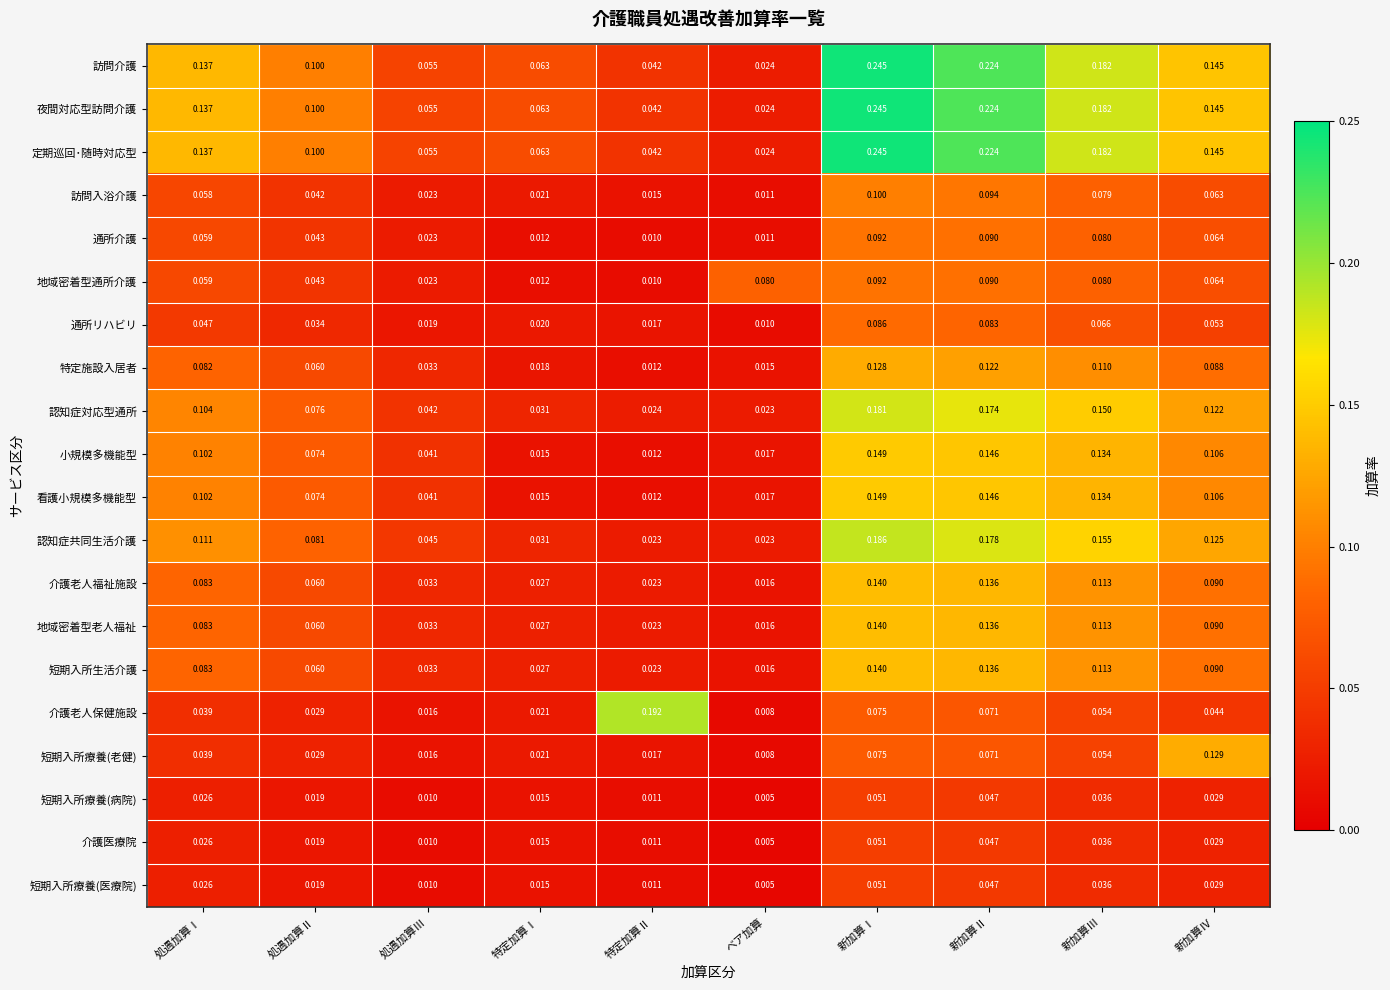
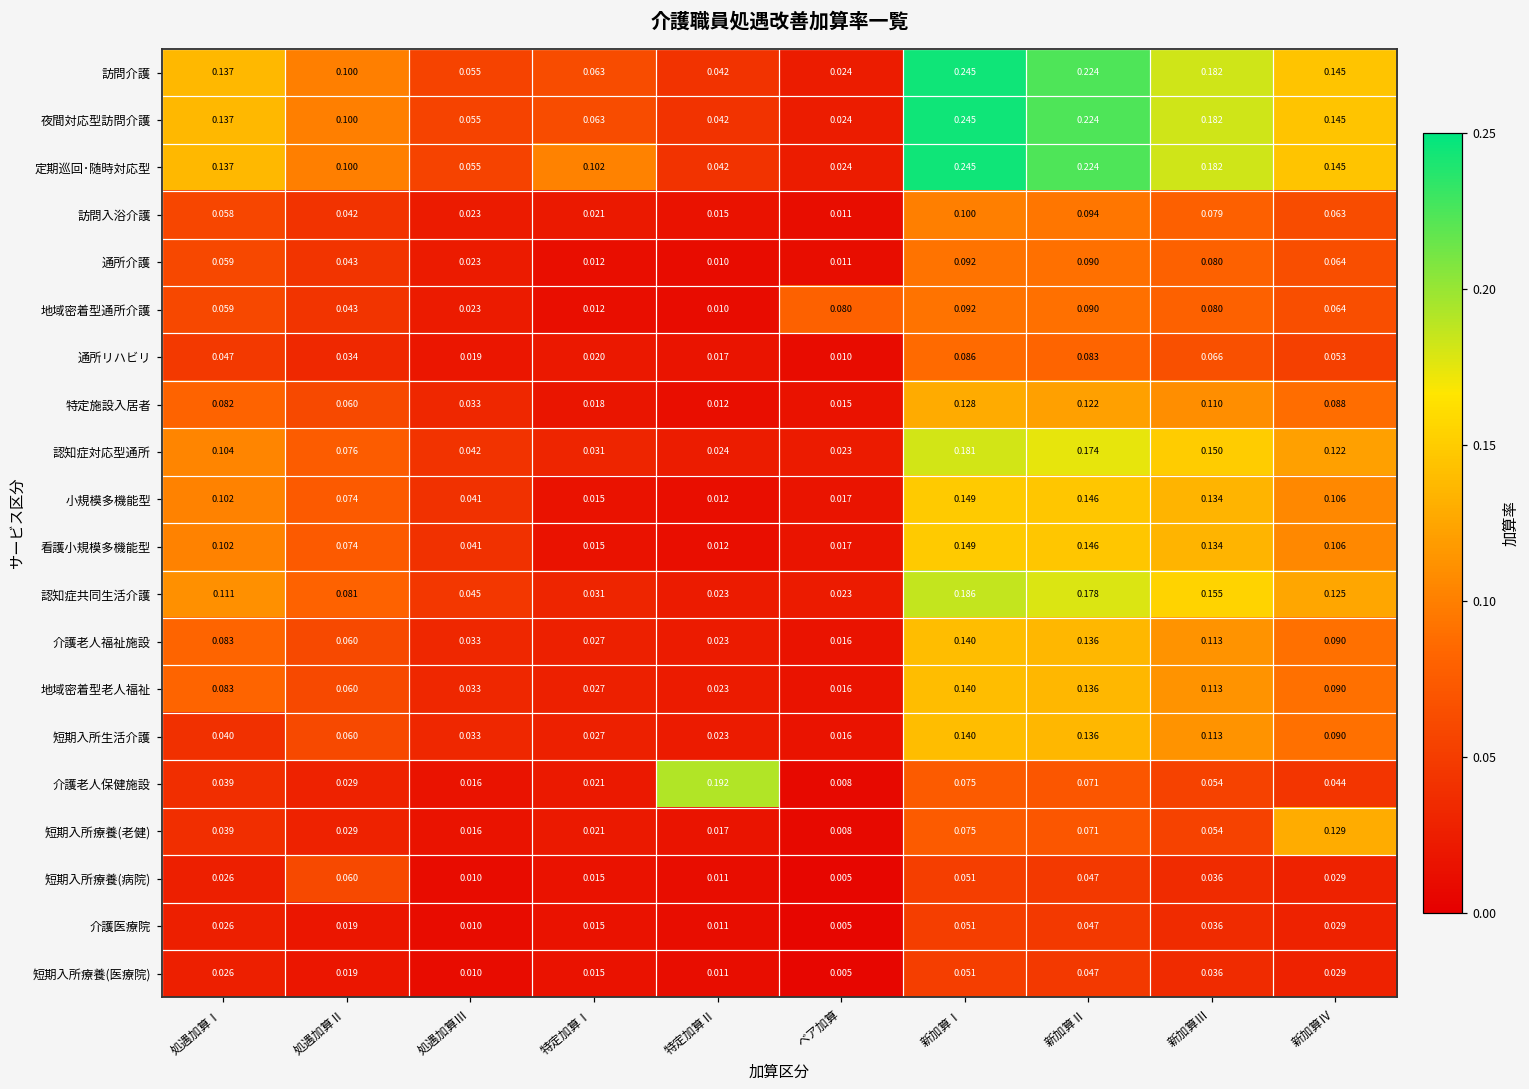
  {
    "訪問介護": {
      "処遇加算Ⅰ": 0.137,
      "処遇加算Ⅱ": 0.100,
      "処遇加算Ⅲ": 0.055,
      "特定加算Ⅰ": 0.063,
      "特定加算Ⅱ": 0.042,
      "ベア加算": 0.024,
      "新加算Ⅰ": 0.245,
      "新加算Ⅱ": 0.224,
      "新加算Ⅲ": 0.182,
      "新加算Ⅳ": 0.145
    },
    "夜間対応型訪問介護": {
      "処遇加算Ⅰ": 0.137,
      "処遇加算Ⅱ": 0.100,
      "処遇加算Ⅲ": 0.055,
      "特定加算Ⅰ": 0.063,
      "特定加算Ⅱ": 0.042,
      "ベア加算": 0.024,
      "新加算Ⅰ": 0.245,
      "新加算Ⅱ": 0.224,
      "新加算Ⅲ": 0.182,
      "新加算Ⅳ": 0.145
    },
    "定期巡回･随時対応型": {
      "処遇加算Ⅰ": 0.137,
      "処遇加算Ⅱ": 0.100,
      "処遇加算Ⅲ": 0.055,
-     "特定加算Ⅰ": 0.063,
+     "特定加算Ⅰ": 0.102,
      "特定加算Ⅱ": 0.042,
      "ベア加算": 0.024,
      "新加算Ⅰ": 0.245,
      "新加算Ⅱ": 0.224,
      "新加算Ⅲ": 0.182,
      "新加算Ⅳ": 0.145
    },
    "訪問入浴介護": {
      "処遇加算Ⅰ": 0.058,
      "処遇加算Ⅱ": 0.042,
      "処遇加算Ⅲ": 0.023,
      "特定加算Ⅰ": 0.021,
      "特定加算Ⅱ": 0.015,
      "ベア加算": 0.011,
      "新加算Ⅰ": 0.100,
      "新加算Ⅱ": 0.094,
      "新加算Ⅲ": 0.079,
      "新加算Ⅳ": 0.063
    },
    "通所介護": {
      "処遇加算Ⅰ": 0.059,
      "処遇加算Ⅱ": 0.043,
      "処遇加算Ⅲ": 0.023,
      "特定加算Ⅰ": 0.012,
      "特定加算Ⅱ": 0.010,
      "ベア加算": 0.011,
      "新加算Ⅰ": 0.092,
      "新加算Ⅱ": 0.090,
      "新加算Ⅲ": 0.080,
      "新加算Ⅳ": 0.064
    },
    "地域密着型通所介護": {
      "処遇加算Ⅰ": 0.059,
      "処遇加算Ⅱ": 0.043,
      "処遇加算Ⅲ": 0.023,
      "特定加算Ⅰ": 0.012,
      "特定加算Ⅱ": 0.010,
      "ベア加算": 0.080,
      "新加算Ⅰ": 0.092,
      "新加算Ⅱ": 0.090,
      "新加算Ⅲ": 0.080,
      "新加算Ⅳ": 0.064
    },
    "通所リハビリ": {
      "処遇加算Ⅰ": 0.047,
      "処遇加算Ⅱ": 0.034,
      "処遇加算Ⅲ": 0.019,
      "特定加算Ⅰ": 0.020,
      "特定加算Ⅱ": 0.017,
      "ベア加算": 0.010,
      "新加算Ⅰ": 0.086,
      "新加算Ⅱ": 0.083,
      "新加算Ⅲ": 0.066,
      "新加算Ⅳ": 0.053
    },
    "特定施設入居者": {
      "処遇加算Ⅰ": 0.082,
      "処遇加算Ⅱ": 0.060,
      "処遇加算Ⅲ": 0.033,
      "特定加算Ⅰ": 0.018,
      "特定加算Ⅱ": 0.012,
      "ベア加算": 0.015,
      "新加算Ⅰ": 0.128,
      "新加算Ⅱ": 0.122,
      "新加算Ⅲ": 0.110,
      "新加算Ⅳ": 0.088
    },
    "認知症対応型通所": {
      "処遇加算Ⅰ": 0.104,
      "処遇加算Ⅱ": 0.076,
      "処遇加算Ⅲ": 0.042,
      "特定加算Ⅰ": 0.031,
      "特定加算Ⅱ": 0.024,
      "ベア加算": 0.023,
      "新加算Ⅰ": 0.181,
      "新加算Ⅱ": 0.174,
      "新加算Ⅲ": 0.150,
      "新加算Ⅳ": 0.122
    },
    "小規模多機能型": {
      "処遇加算Ⅰ": 0.102,
      "処遇加算Ⅱ": 0.074,
      "処遇加算Ⅲ": 0.041,
      "特定加算Ⅰ": 0.015,
      "特定加算Ⅱ": 0.012,
      "ベア加算": 0.017,
      "新加算Ⅰ": 0.149,
      "新加算Ⅱ": 0.146,
      "新加算Ⅲ": 0.134,
      "新加算Ⅳ": 0.106
    },
    "看護小規模多機能型": {
      "処遇加算Ⅰ": 0.102,
      "処遇加算Ⅱ": 0.074,
      "処遇加算Ⅲ": 0.041,
      "特定加算Ⅰ": 0.015,
      "特定加算Ⅱ": 0.012,
      "ベア加算": 0.017,
      "新加算Ⅰ": 0.149,
      "新加算Ⅱ": 0.146,
      "新加算Ⅲ": 0.134,
      "新加算Ⅳ": 0.106
    },
    "認知症共同生活介護": {
      "処遇加算Ⅰ": 0.111,
      "処遇加算Ⅱ": 0.081,
      "処遇加算Ⅲ": 0.045,
      "特定加算Ⅰ": 0.031,
      "特定加算Ⅱ": 0.023,
      "ベア加算": 0.023,
      "新加算Ⅰ": 0.186,
      "新加算Ⅱ": 0.178,
      "新加算Ⅲ": 0.155,
      "新加算Ⅳ": 0.125
    },
    "介護老人福祉施設": {
      "処遇加算Ⅰ": 0.083,
      "処遇加算Ⅱ": 0.060,
      "処遇加算Ⅲ": 0.033,
      "特定加算Ⅰ": 0.027,
      "特定加算Ⅱ": 0.023,
      "ベア加算": 0.016,
      "新加算Ⅰ": 0.140,
      "新加算Ⅱ": 0.136,
      "新加算Ⅲ": 0.113,
      "新加算Ⅳ": 0.090
    },
    "地域密着型老人福祉": {
      "処遇加算Ⅰ": 0.083,
      "処遇加算Ⅱ": 0.060,
      "処遇加算Ⅲ": 0.033,
      "特定加算Ⅰ": 0.027,
      "特定加算Ⅱ": 0.023,
      "ベア加算": 0.016,
      "新加算Ⅰ": 0.140,
      "新加算Ⅱ": 0.136,
      "新加算Ⅲ": 0.113,
      "新加算Ⅳ": 0.090
    },
    "短期入所生活介護": {
-     "処遇加算Ⅰ": 0.083,
+     "処遇加算Ⅰ": 0.040,
      "処遇加算Ⅱ": 0.060,
      "処遇加算Ⅲ": 0.033,
      "特定加算Ⅰ": 0.027,
      "特定加算Ⅱ": 0.023,
      "ベア加算": 0.016,
      "新加算Ⅰ": 0.140,
      "新加算Ⅱ": 0.136,
      "新加算Ⅲ": 0.113,
      "新加算Ⅳ": 0.090
    },
    "介護老人保健施設": {
      "処遇加算Ⅰ": 0.039,
      "処遇加算Ⅱ": 0.029,
      "処遇加算Ⅲ": 0.016,
      "特定加算Ⅰ": 0.021,
      "特定加算Ⅱ": 0.192,
      "ベア加算": 0.008,
      "新加算Ⅰ": 0.075,
      "新加算Ⅱ": 0.071,
      "新加算Ⅲ": 0.054,
      "新加算Ⅳ": 0.044
    },
    "短期入所療養(老健)": {
      "処遇加算Ⅰ": 0.039,
      "処遇加算Ⅱ": 0.029,
      "処遇加算Ⅲ": 0.016,
      "特定加算Ⅰ": 0.021,
      "特定加算Ⅱ": 0.017,
      "ベア加算": 0.008,
      "新加算Ⅰ": 0.075,
      "新加算Ⅱ": 0.071,
      "新加算Ⅲ": 0.054,
      "新加算Ⅳ": 0.129
    },
    "短期入所療養(病院)": {
      "処遇加算Ⅰ": 0.026,
-     "処遇加算Ⅱ": 0.019,
+     "処遇加算Ⅱ": 0.060,
      "処遇加算Ⅲ": 0.010,
      "特定加算Ⅰ": 0.015,
      "特定加算Ⅱ": 0.011,
      "ベア加算": 0.005,
      "新加算Ⅰ": 0.051,
      "新加算Ⅱ": 0.047,
      "新加算Ⅲ": 0.036,
      "新加算Ⅳ": 0.029
    },
    "介護医療院": {
      "処遇加算Ⅰ": 0.026,
      "処遇加算Ⅱ": 0.019,
      "処遇加算Ⅲ": 0.010,
      "特定加算Ⅰ": 0.015,
      "特定加算Ⅱ": 0.011,
      "ベア加算": 0.005,
      "新加算Ⅰ": 0.051,
      "新加算Ⅱ": 0.047,
      "新加算Ⅲ": 0.036,
      "新加算Ⅳ": 0.029
    },
    "短期入所療養(医療院)": {
      "処遇加算Ⅰ": 0.026,
      "処遇加算Ⅱ": 0.019,
      "処遇加算Ⅲ": 0.010,
      "特定加算Ⅰ": 0.015,
      "特定加算Ⅱ": 0.011,
      "ベア加算": 0.005,
      "新加算Ⅰ": 0.051,
      "新加算Ⅱ": 0.047,
      "新加算Ⅲ": 0.036,
      "新加算Ⅳ": 0.029
    }
  }
